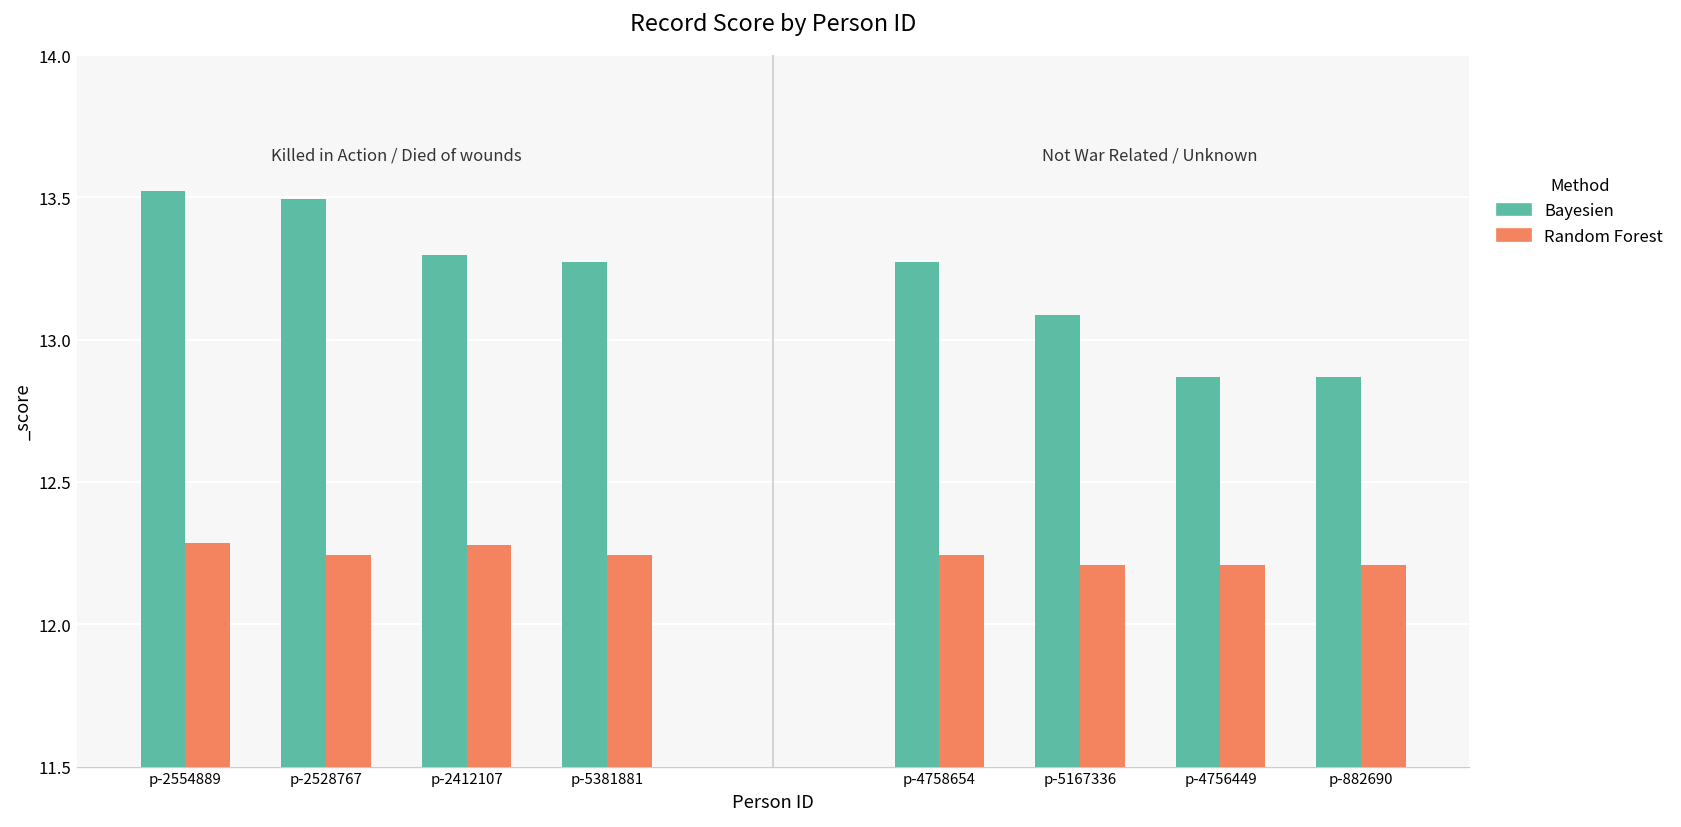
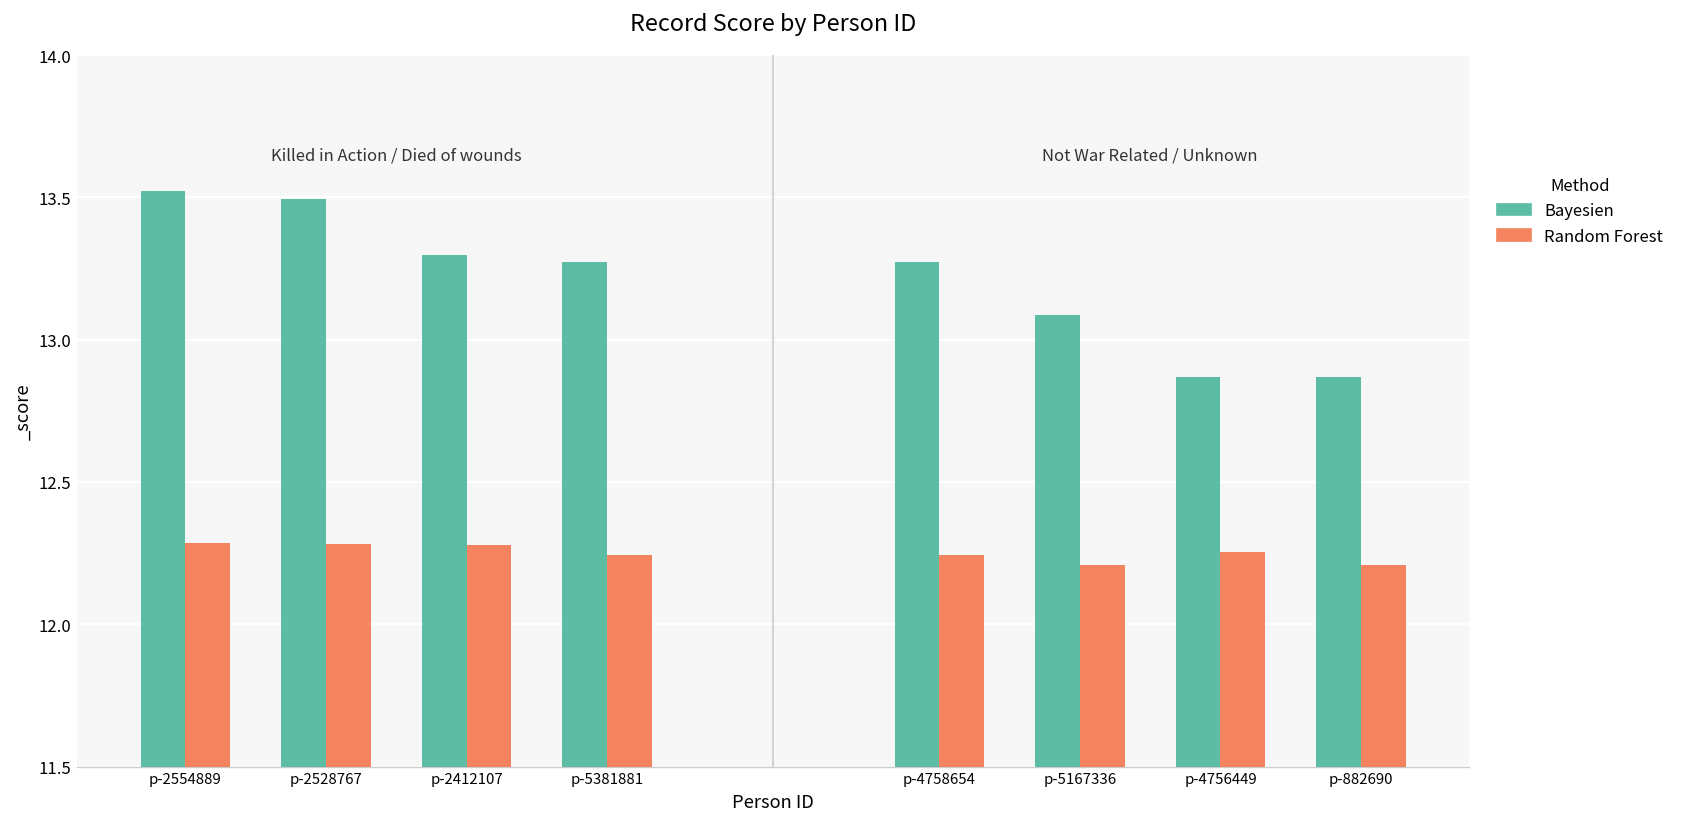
  {
    "Bayesien": {
      "p-2554889": 13.52,
      "p-2528767": 13.49,
      "p-2412107": 13.30,
      "p-5381881": 13.27,
      "p-4758654": 13.27,
      "p-5167336": 13.09,
      "p-4756449": 12.87,
      "p-882690": 12.87
    },
    "Random Forest": {
      "p-2554889": 12.29,
-     "p-2528767": 12.24,
+     "p-2528767": 12.28,
      "p-2412107": 12.28,
      "p-5381881": 12.24,
      "p-4758654": 12.24,
      "p-5167336": 12.21,
-     "p-4756449": 12.21,
+     "p-4756449": 12.25,
      "p-882690": 12.21
    }
  }
